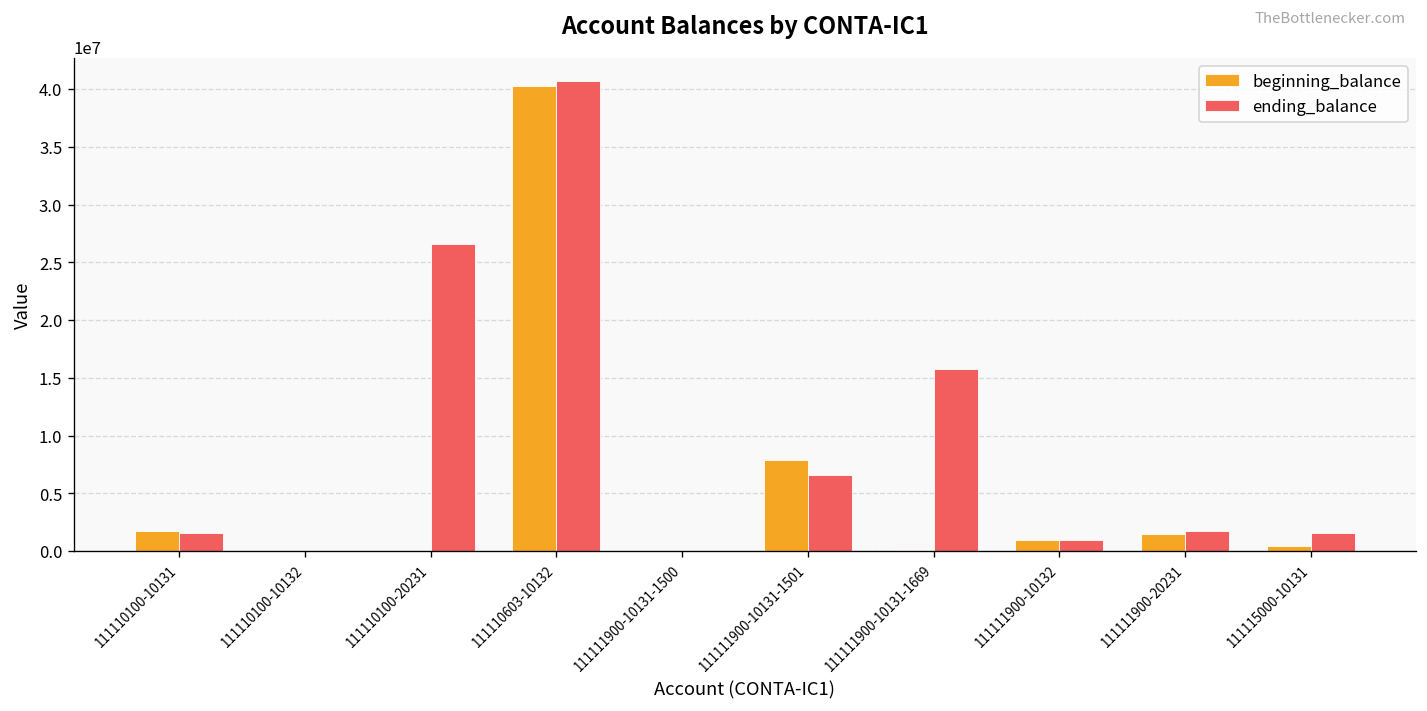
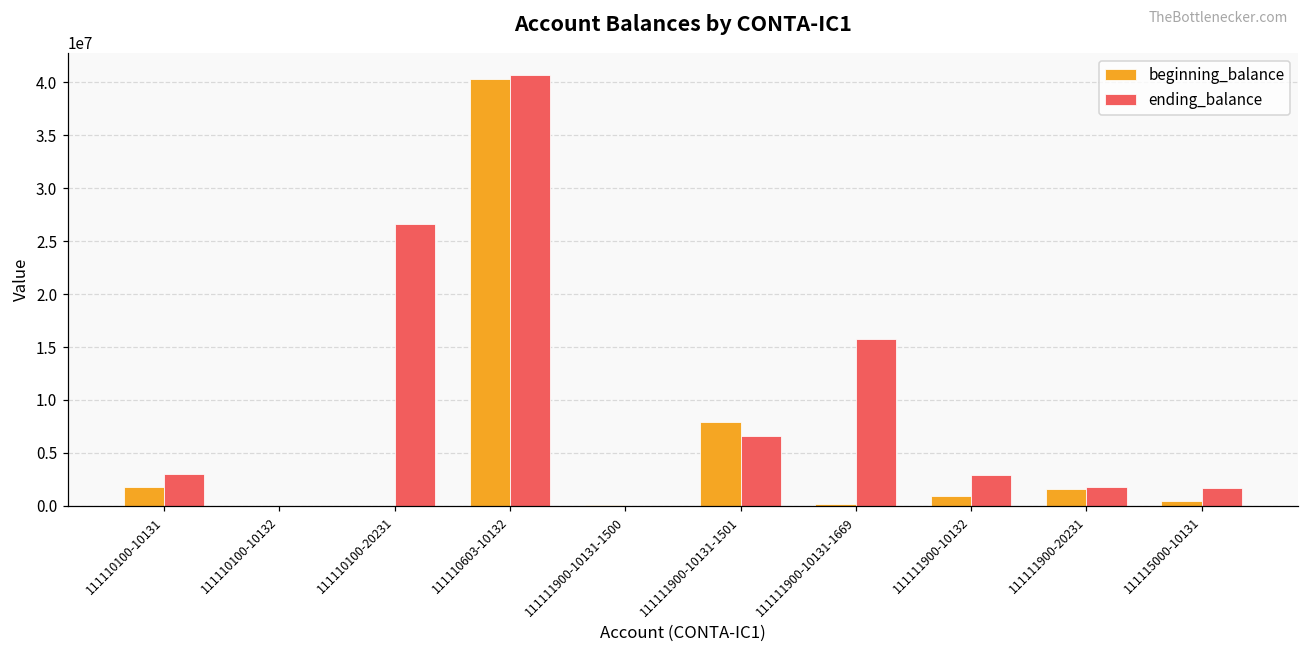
  {
    "beginning_balance": {
      "111110100-10131": 2000000,
      "111110603-10132": 40000000,
      "111111900-10131-1501": 8000000,
      "111111900-10132": 1000000,
      "111111900-20231": 2000000,
      "111115000-10131": 0
    },
    "ending_balance": {
-     "111110100-10131": 2000000,
+     "111110100-10131": 3000000,
      "111110100-20231": 27000000,
      "111110603-10132": 41000000,
      "111111900-10131-1500": 0,
      "111111900-10131-1501": 7000000,
      "111111900-10131-1669": 16000000,
-     "111111900-10132": 1000000,
+     "111111900-10132": 3000000,
      "111111900-20231": 2000000,
      "111115000-10131": 2000000
    }
  }
